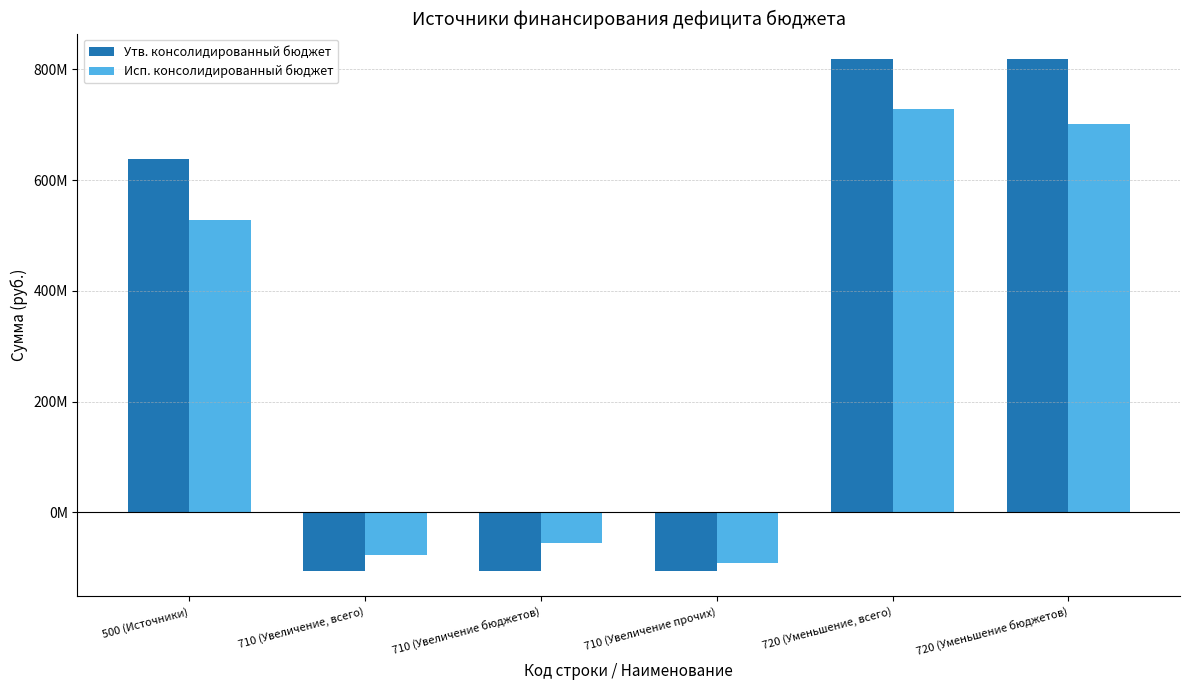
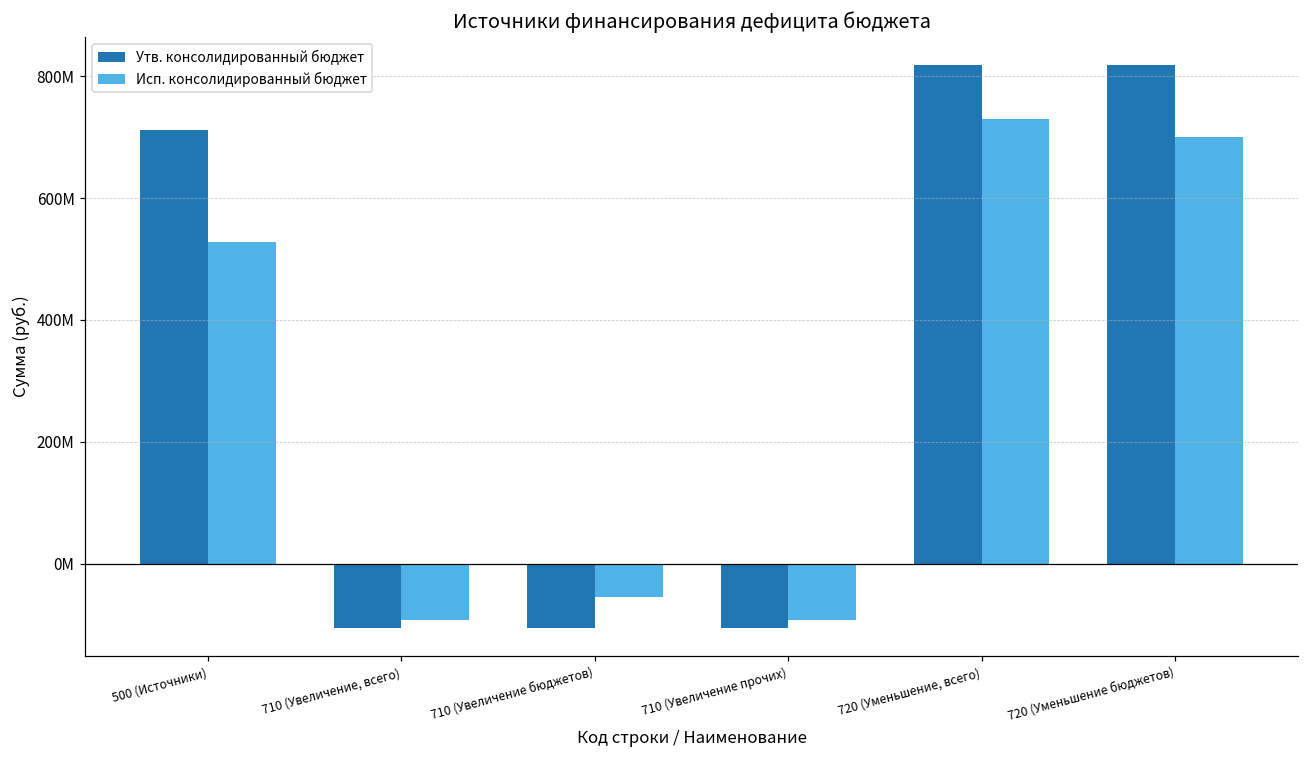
  {
    "Утв. консолидированный бюджет": {
-     "500 (Источники)": 640000000,
+     "500 (Источники)": 710000000,
      "710 (Увеличение, всего)": -110000000,
      "710 (Увеличение бюджетов)": -110000000,
      "710 (Увеличение прочих)": -110000000,
      "720 (Уменьшение, всего)": 820000000,
      "720 (Уменьшение бюджетов)": 820000000
    },
    "Исп. консолидированный бюджет": {
      "500 (Источники)": 530000000,
-     "710 (Увеличение, всего)": -80000000,
+     "710 (Увеличение, всего)": -90000000,
      "710 (Увеличение бюджетов)": -50000000,
      "710 (Увеличение прочих)": -90000000,
      "720 (Уменьшение, всего)": 730000000,
      "720 (Уменьшение бюджетов)": 700000000
    }
  }
